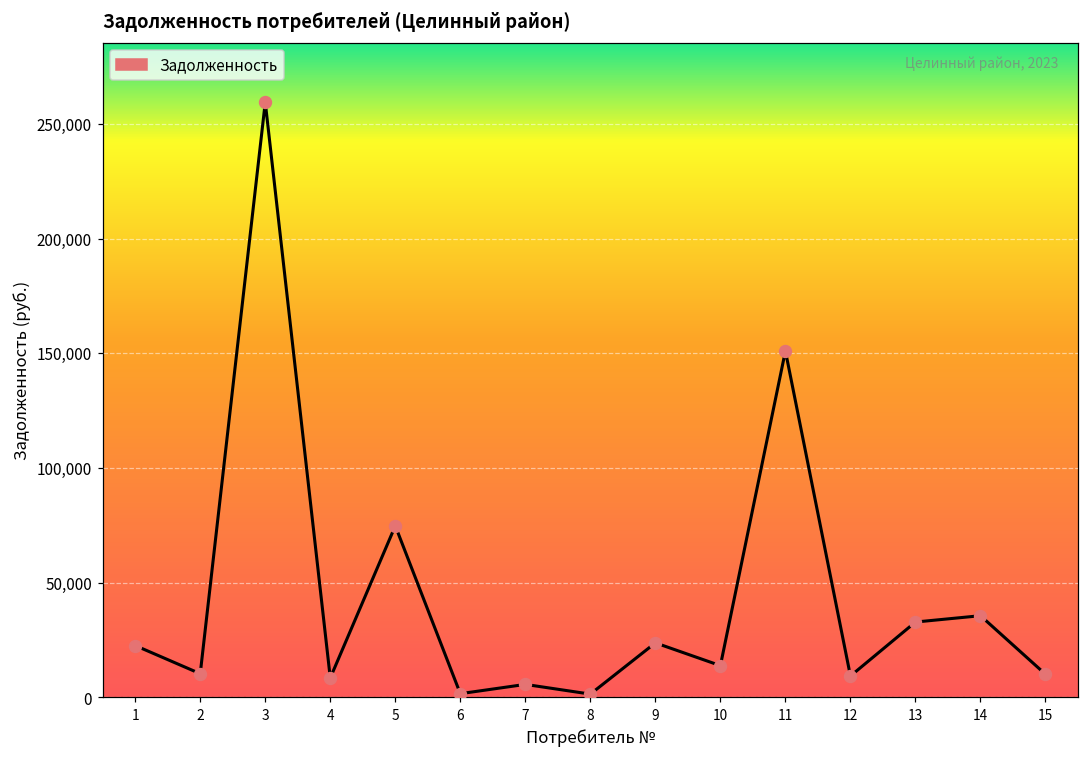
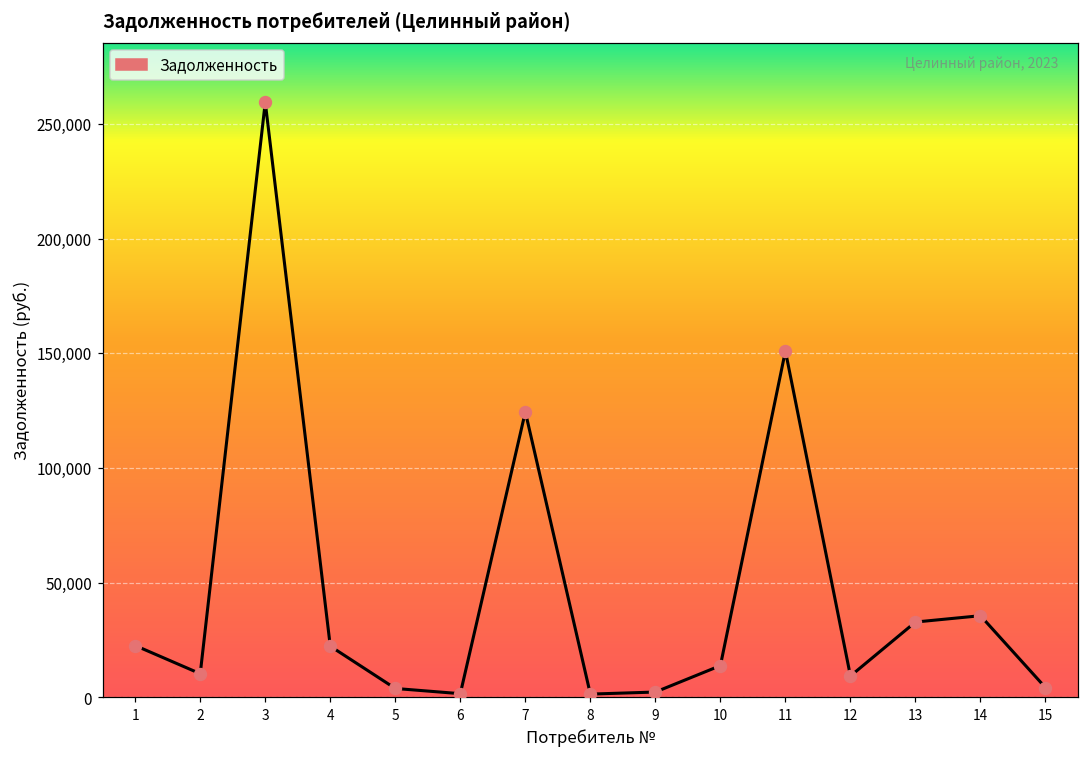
  {
    "1": "23,000",
    "2": "10,000",
    "3": "259,000",
-   "4": "8,000",
-   "5": "75,000",
+   "4": "22,000",
+   "5": "4,000",
    "6": "2,000",
-   "7": "6,000",
+   "7": "124,000",
    "8": "1,000",
-   "9": "24,000",
+   "9": "2,000",
    "10": "14,000",
    "11": "151,000",
    "12": "9,000",
    "13": "33,000",
    "14": "36,000",
-   "15": "10,000"
+   "15": "4,000"
  }
